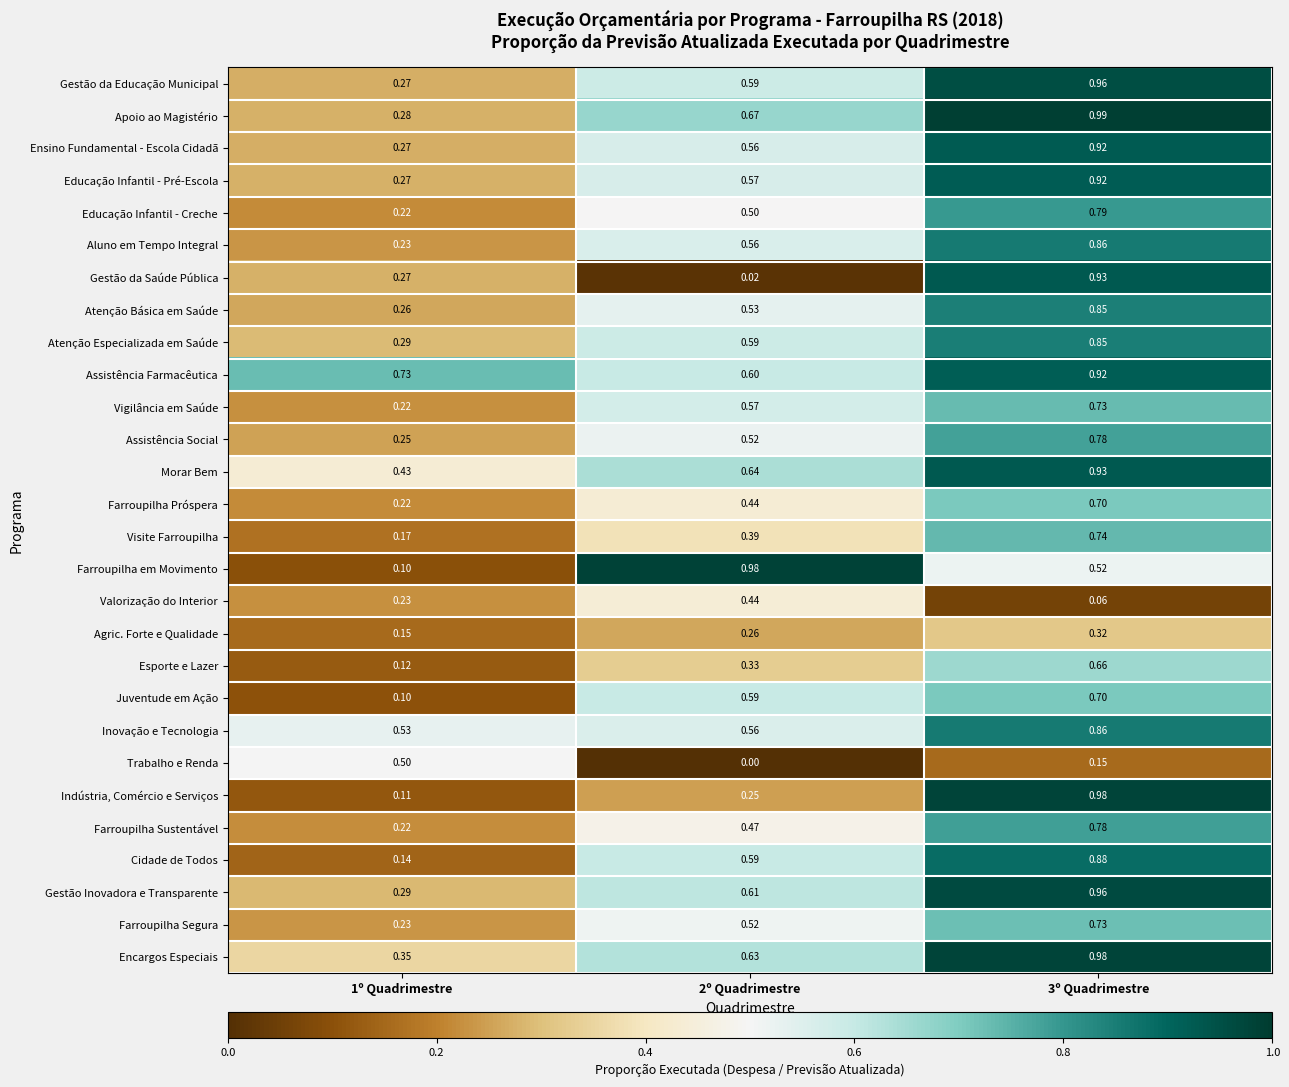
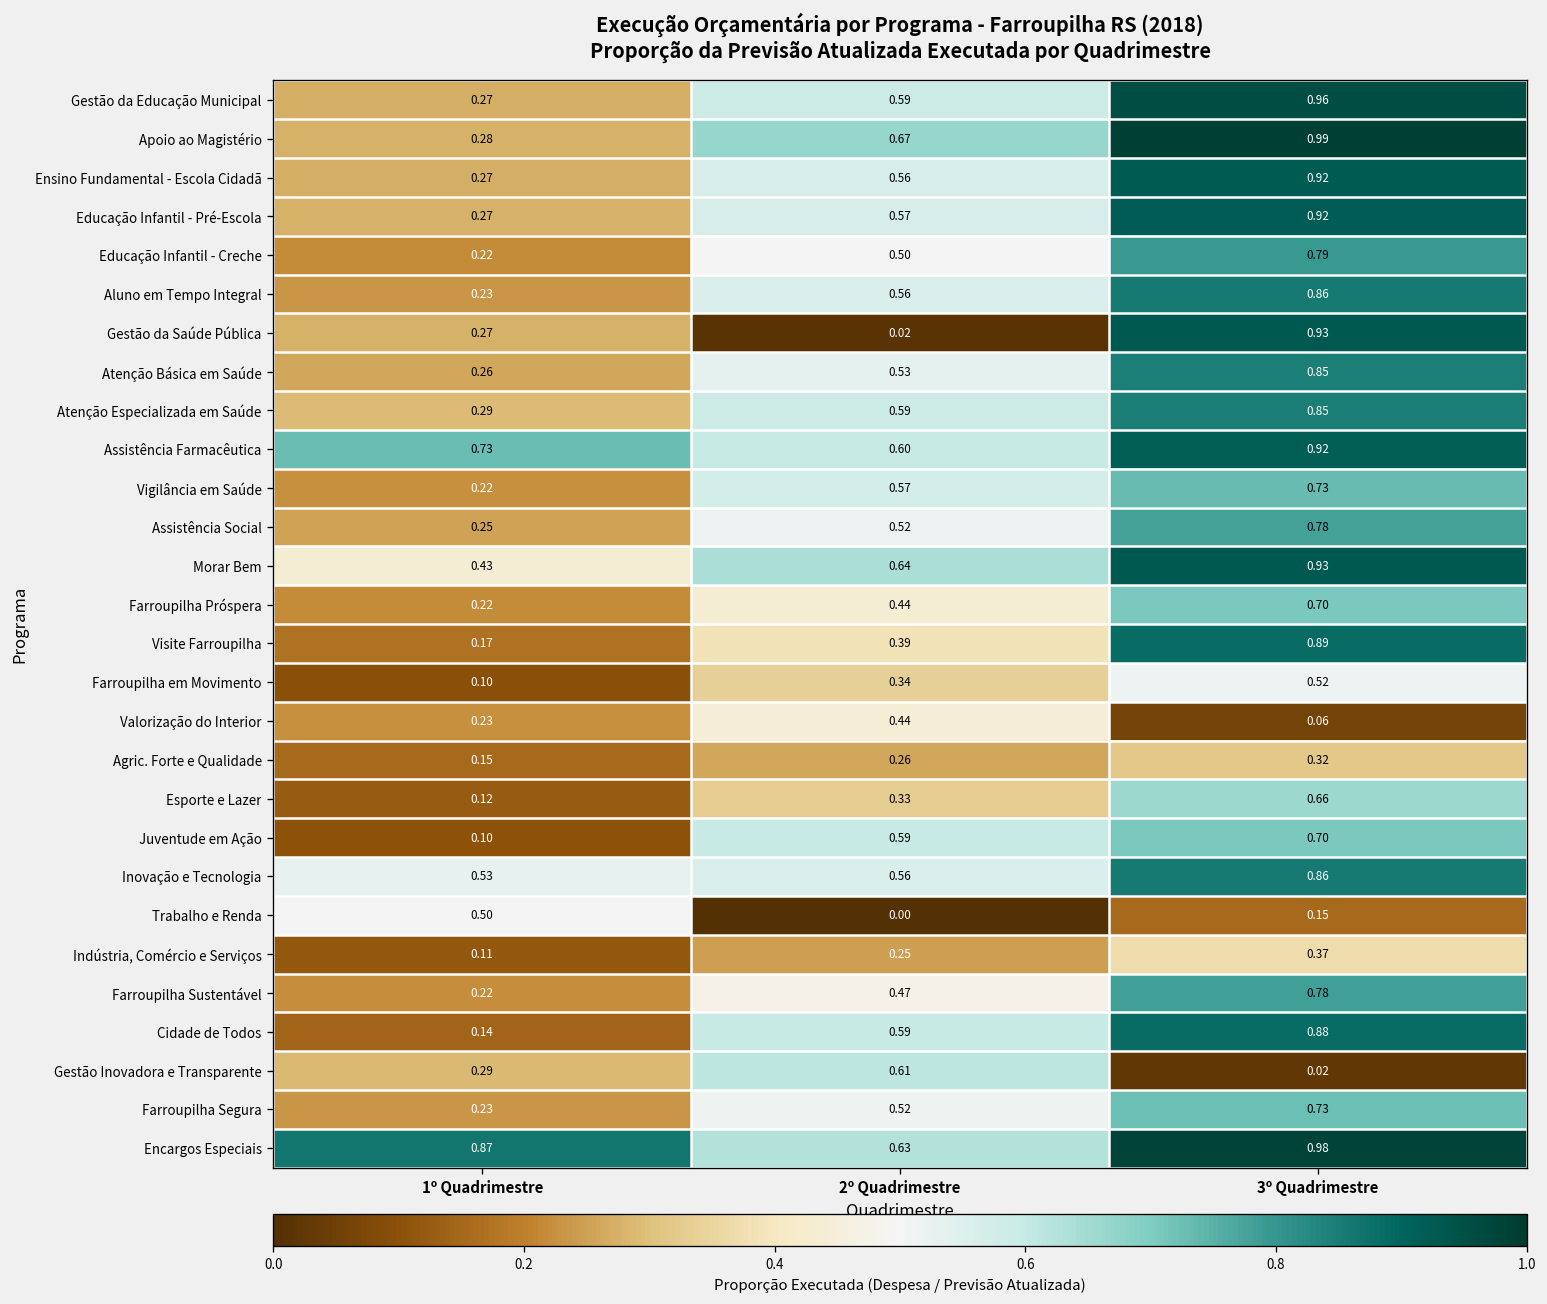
  {
    "Gestão da Educação Municipal": {
      "1º Quadrimestre": 0.27,
      "2º Quadrimestre": 0.59,
      "3º Quadrimestre": 0.96
    },
    "Apoio ao Magistério": {
      "1º Quadrimestre": 0.28,
      "2º Quadrimestre": 0.67,
      "3º Quadrimestre": 0.99
    },
    "Ensino Fundamental - Escola Cidadã": {
      "1º Quadrimestre": 0.27,
      "2º Quadrimestre": 0.56,
      "3º Quadrimestre": 0.92
    },
    "Educação Infantil - Pré-Escola": {
      "1º Quadrimestre": 0.27,
      "2º Quadrimestre": 0.57,
      "3º Quadrimestre": 0.92
    },
    "Educação Infantil - Creche": {
      "1º Quadrimestre": 0.22,
      "2º Quadrimestre": 0.50,
      "3º Quadrimestre": 0.79
    },
    "Aluno em Tempo Integral": {
      "1º Quadrimestre": 0.23,
      "2º Quadrimestre": 0.56,
      "3º Quadrimestre": 0.86
    },
    "Gestão da Saúde Pública": {
      "1º Quadrimestre": 0.27,
      "2º Quadrimestre": 0.02,
      "3º Quadrimestre": 0.93
    },
    "Atenção Básica em Saúde": {
      "1º Quadrimestre": 0.26,
      "2º Quadrimestre": 0.53,
      "3º Quadrimestre": 0.85
    },
    "Atenção Especializada em Saúde": {
      "1º Quadrimestre": 0.29,
      "2º Quadrimestre": 0.59,
      "3º Quadrimestre": 0.85
    },
    "Assistência Farmacêutica": {
      "1º Quadrimestre": 0.73,
      "2º Quadrimestre": 0.60,
      "3º Quadrimestre": 0.92
    },
    "Vigilância em Saúde": {
      "1º Quadrimestre": 0.22,
      "2º Quadrimestre": 0.57,
      "3º Quadrimestre": 0.73
    },
    "Assistência Social": {
      "1º Quadrimestre": 0.25,
      "2º Quadrimestre": 0.52,
      "3º Quadrimestre": 0.78
    },
    "Morar Bem": {
      "1º Quadrimestre": 0.43,
      "2º Quadrimestre": 0.64,
      "3º Quadrimestre": 0.93
    },
    "Farroupilha Próspera": {
      "1º Quadrimestre": 0.22,
      "2º Quadrimestre": 0.44,
      "3º Quadrimestre": 0.70
    },
    "Visite Farroupilha": {
      "1º Quadrimestre": 0.17,
      "2º Quadrimestre": 0.39,
-     "3º Quadrimestre": 0.74
+     "3º Quadrimestre": 0.89
    },
    "Farroupilha em Movimento": {
      "1º Quadrimestre": 0.10,
-     "2º Quadrimestre": 0.98,
+     "2º Quadrimestre": 0.34,
      "3º Quadrimestre": 0.52
    },
    "Valorização do Interior": {
      "1º Quadrimestre": 0.23,
      "2º Quadrimestre": 0.44,
      "3º Quadrimestre": 0.06
    },
    "Agric. Forte e Qualidade": {
      "1º Quadrimestre": 0.15,
      "2º Quadrimestre": 0.26,
      "3º Quadrimestre": 0.32
    },
    "Esporte e Lazer": {
      "1º Quadrimestre": 0.12,
      "2º Quadrimestre": 0.33,
      "3º Quadrimestre": 0.66
    },
    "Juventude em Ação": {
      "1º Quadrimestre": 0.10,
      "2º Quadrimestre": 0.59,
      "3º Quadrimestre": 0.70
    },
    "Inovação e Tecnologia": {
      "1º Quadrimestre": 0.53,
      "2º Quadrimestre": 0.56,
      "3º Quadrimestre": 0.86
    },
    "Trabalho e Renda": {
      "1º Quadrimestre": 0.50,
      "2º Quadrimestre": 0.00,
      "3º Quadrimestre": 0.15
    },
    "Indústria, Comércio e Serviços": {
      "1º Quadrimestre": 0.11,
      "2º Quadrimestre": 0.25,
-     "3º Quadrimestre": 0.98
+     "3º Quadrimestre": 0.37
    },
    "Farroupilha Sustentável": {
      "1º Quadrimestre": 0.22,
      "2º Quadrimestre": 0.47,
      "3º Quadrimestre": 0.78
    },
    "Cidade de Todos": {
      "1º Quadrimestre": 0.14,
      "2º Quadrimestre": 0.59,
      "3º Quadrimestre": 0.88
    },
    "Gestão Inovadora e Transparente": {
      "1º Quadrimestre": 0.29,
      "2º Quadrimestre": 0.61,
-     "3º Quadrimestre": 0.96
+     "3º Quadrimestre": 0.02
    },
    "Farroupilha Segura": {
      "1º Quadrimestre": 0.23,
      "2º Quadrimestre": 0.52,
      "3º Quadrimestre": 0.73
    },
    "Encargos Especiais": {
-     "1º Quadrimestre": 0.35,
+     "1º Quadrimestre": 0.87,
      "2º Quadrimestre": 0.63,
      "3º Quadrimestre": 0.98
    }
  }
